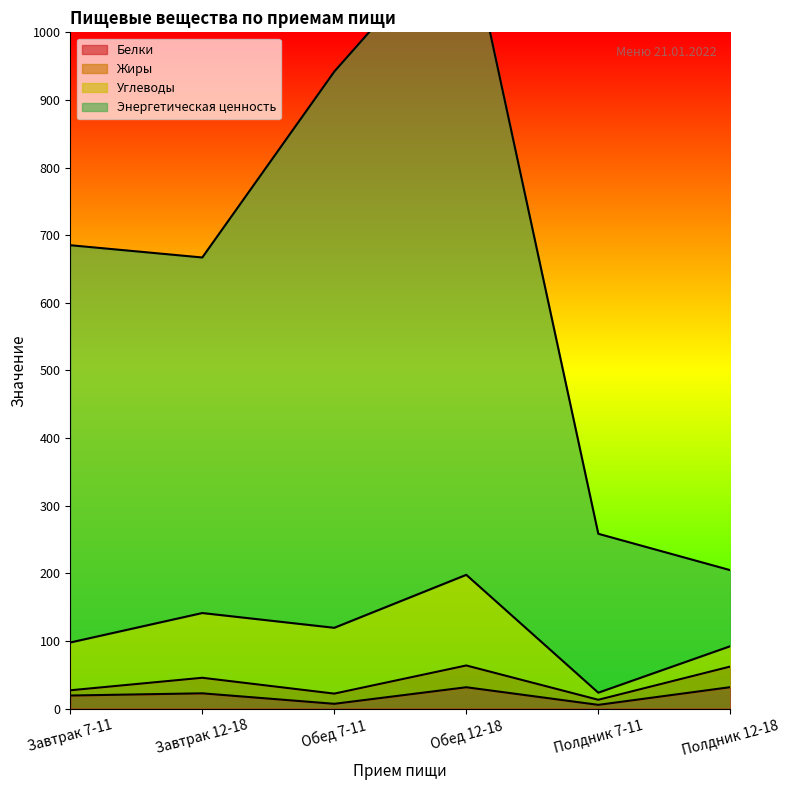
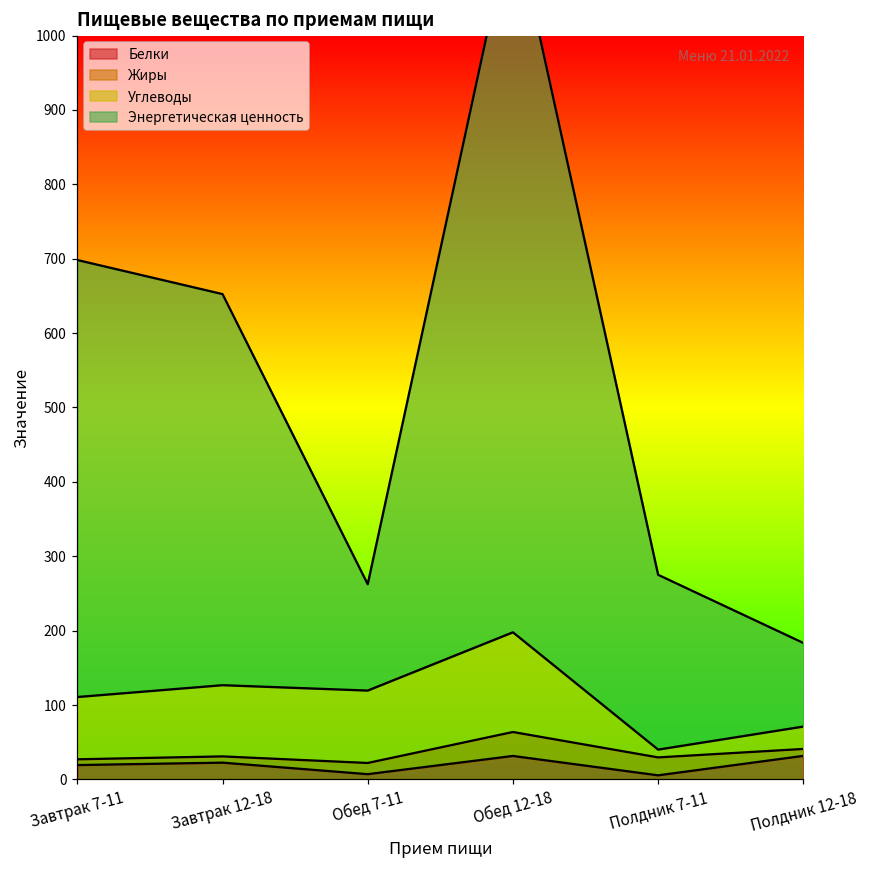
  {
    "Белки": {
      "Завтрак 7-11": 20,
      "Завтрак 12-18": 20,
      "Обед 7-11": 10,
      "Обед 12-18": 30,
      "Полдник 7-11": 10,
      "Полдник 12-18": 30
    },
    "Жиры": {
      "Завтрак 7-11": 10,
-     "Завтрак 12-18": 20,
+     "Завтрак 12-18": 10,
      "Обед 7-11": 20,
      "Обед 12-18": 30,
-     "Полдник 7-11": 10,
-     "Полдник 12-18": 30
+     "Полдник 7-11": 20,
+     "Полдник 12-18": 10
    },
    "Углеводы": {
-     "Завтрак 7-11": 70,
+     "Завтрак 7-11": 80,
      "Завтрак 12-18": 100,
      "Обед 7-11": 100,
      "Обед 12-18": 130,
      "Полдник 7-11": 10,
      "Полдник 12-18": 30
    },
    "Энергетическая ценность": {
      "Завтрак 7-11": 590,
      "Завтрак 12-18": 530,
-     "Обед 7-11": 820,
+     "Обед 7-11": 140,
      "Полдник 7-11": 240,
      "Полдник 12-18": 110
    }
  }
